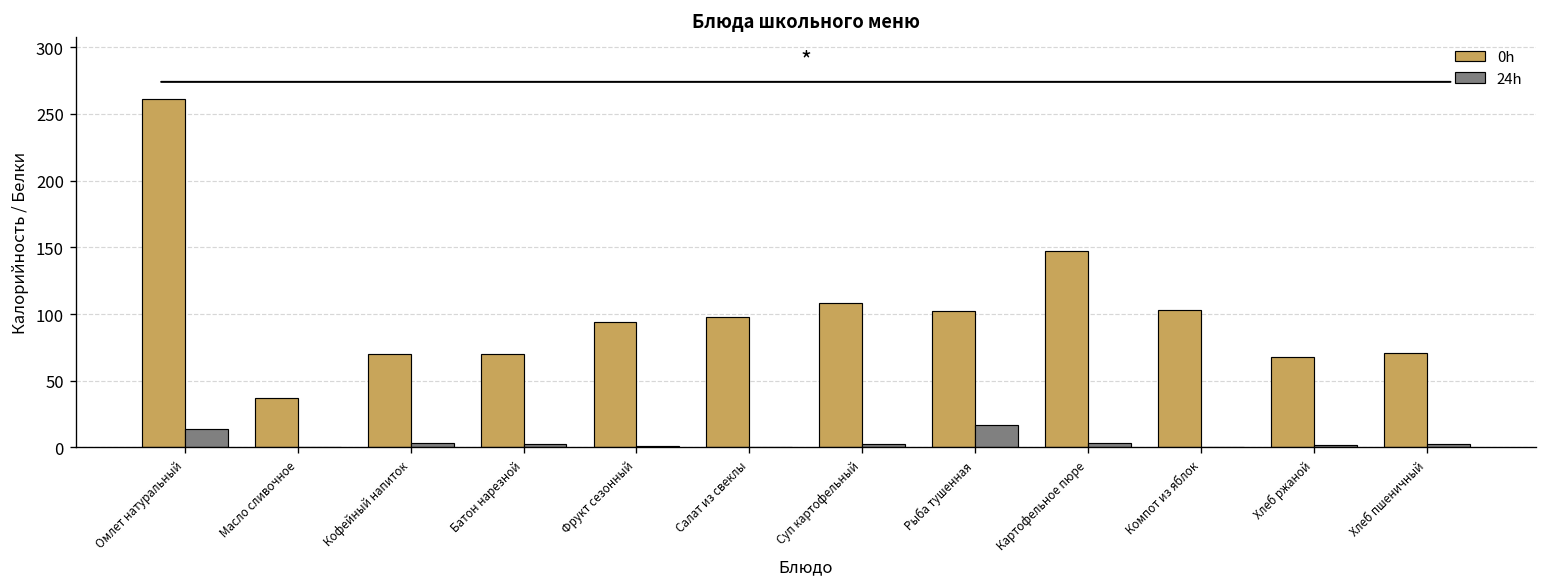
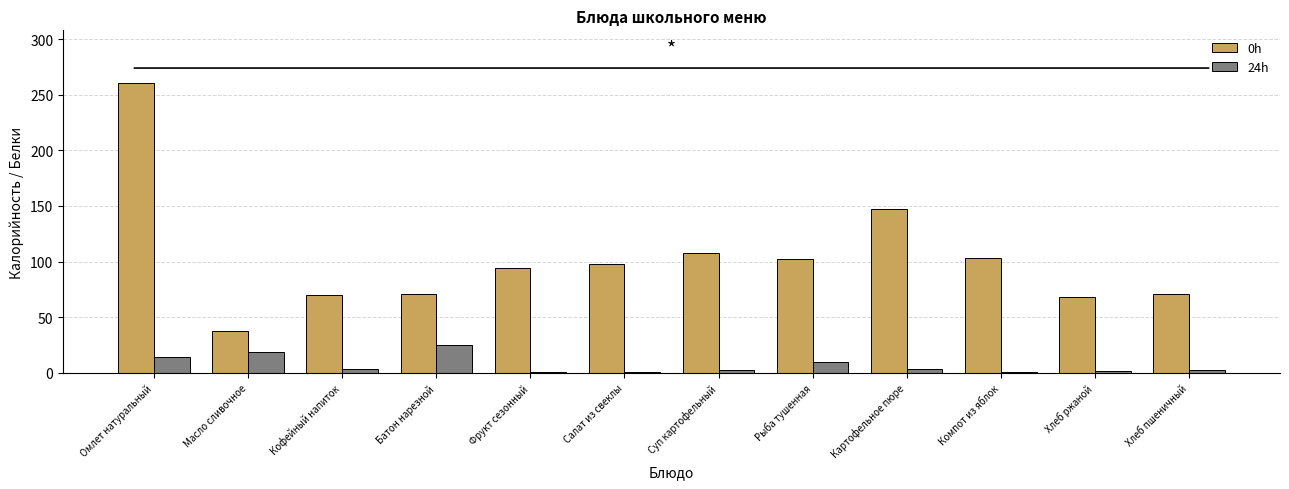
  {
    "0h": {
      "Омлет натуральный": 261,
      "Масло сливочное": 37,
      "Кофейный напиток": 70,
      "Батон нарезной": 70,
      "Фрукт сезонный": 94,
      "Салат из свеклы": 98,
      "Суп картофельный": 108,
      "Рыба тушенная": 102,
      "Картофельное пюре": 147,
      "Компот из яблок": 103,
      "Хлеб ржаной": 68,
      "Хлеб пшеничный": 71
    },
    "24h": {
      "Омлет натуральный": 14,
-     "Масло сливочное": 0,
+     "Масло сливочное": 18,
      "Кофейный напиток": 3,
-     "Батон нарезной": 2,
+     "Батон нарезной": 25,
      "Суп картофельный": 2,
-     "Рыба тушенная": 17,
+     "Рыба тушенная": 10,
      "Картофельное пюре": 3,
      "Хлеб пшеничный": 2
    }
  }
